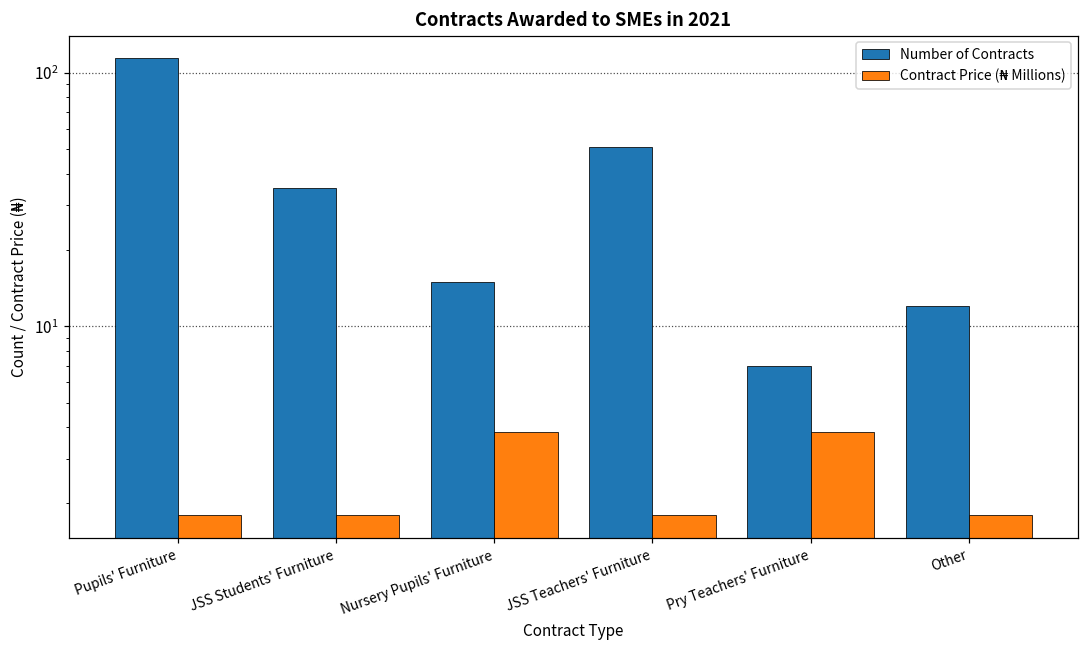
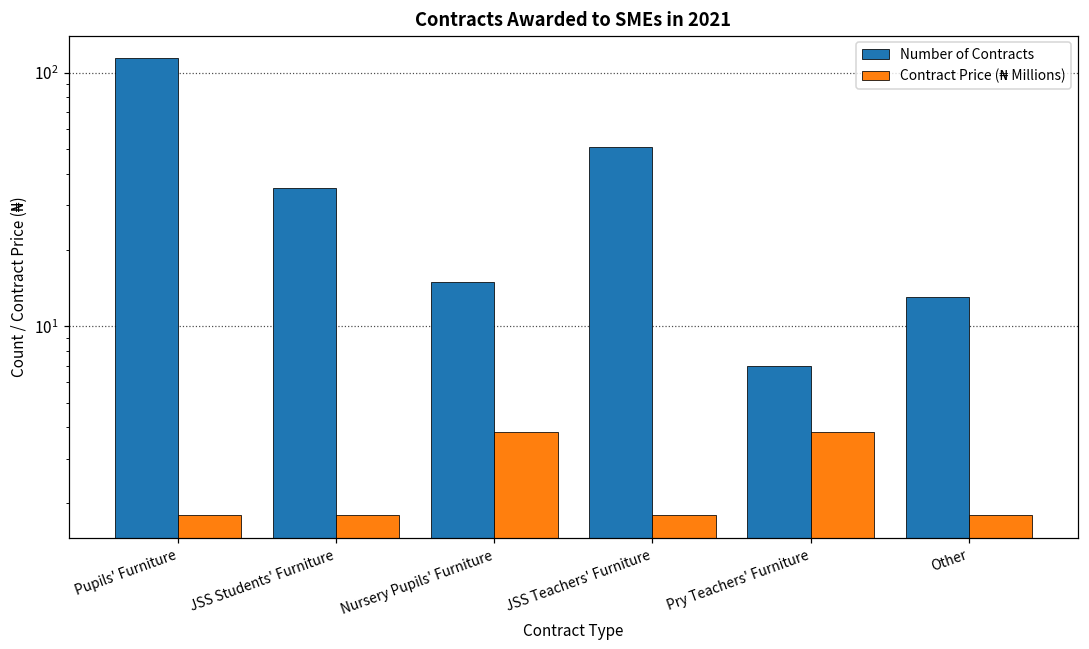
  {
    "Number of Contracts": {
      "Pupils' Furniture": 110,
      "JSS Students' Furniture": 35,
      "Nursery Pupils' Furniture": 15,
      "JSS Teachers' Furniture": 51,
      "Pry Teachers' Furniture": 7,
-     "Other": 12
+     "Other": 13
    },
    "Contract Price (₦ Millions)": {
      "Pupils' Furniture": 1.8,
      "JSS Students' Furniture": 1.8,
      "Nursery Pupils' Furniture": 3.8,
      "JSS Teachers' Furniture": 1.8,
      "Pry Teachers' Furniture": 3.8,
      "Other": 1.8
    }
  }
